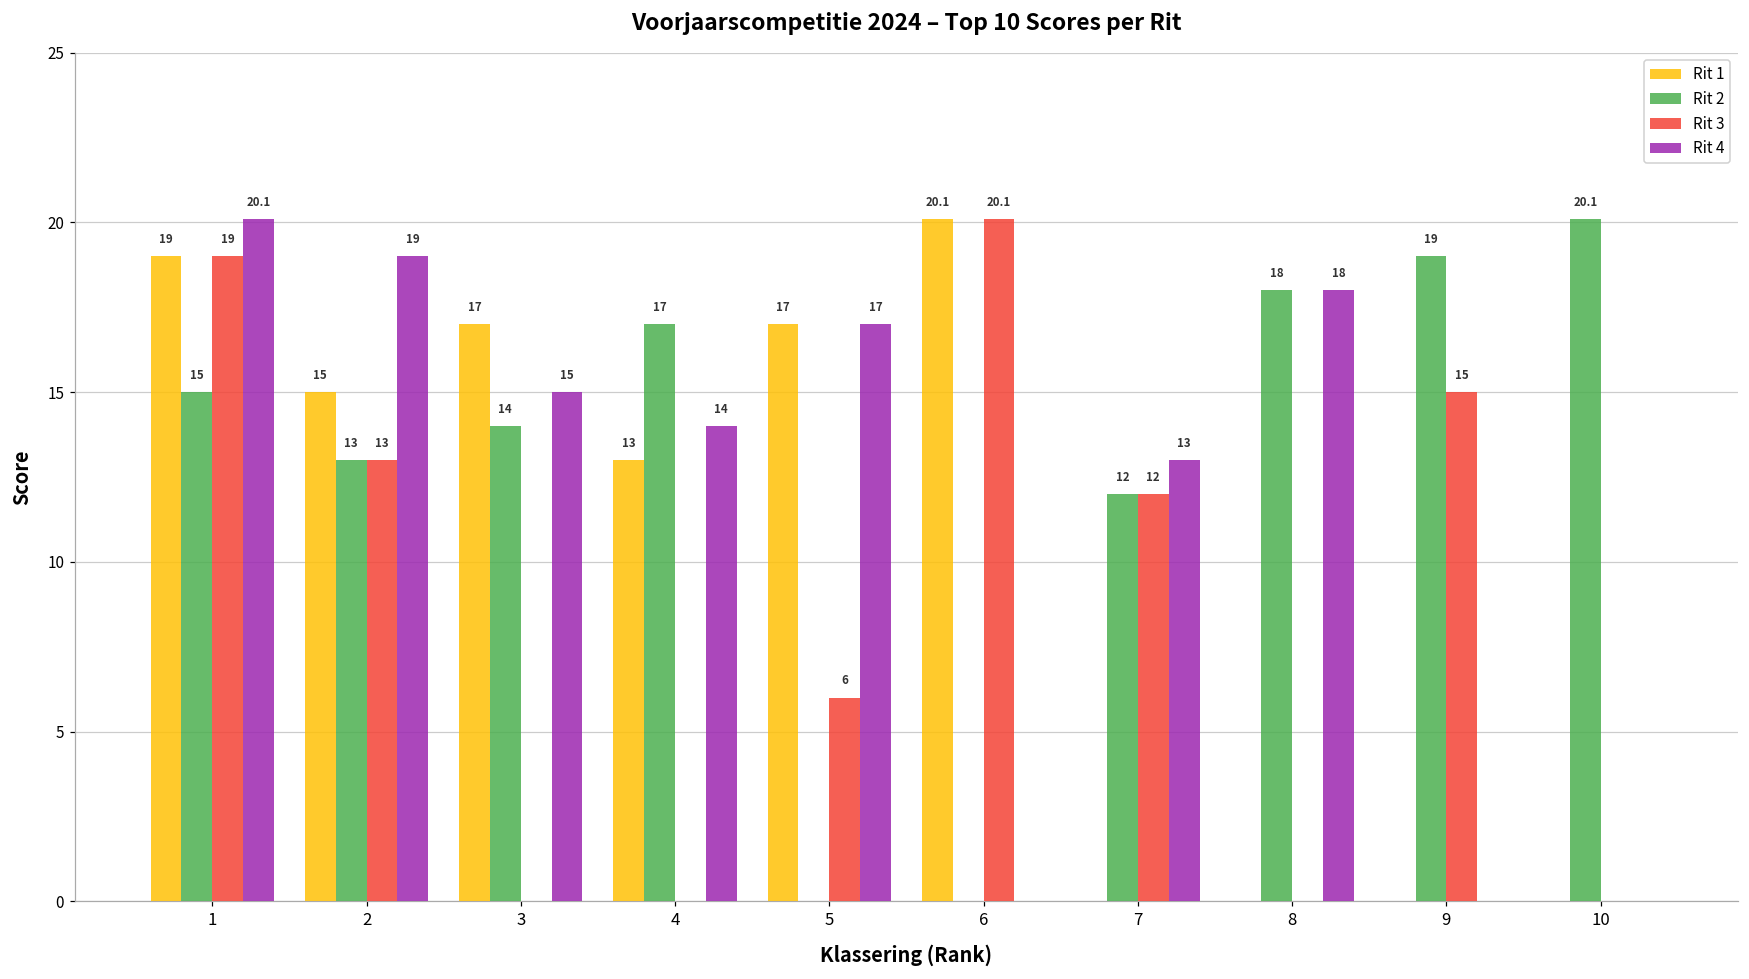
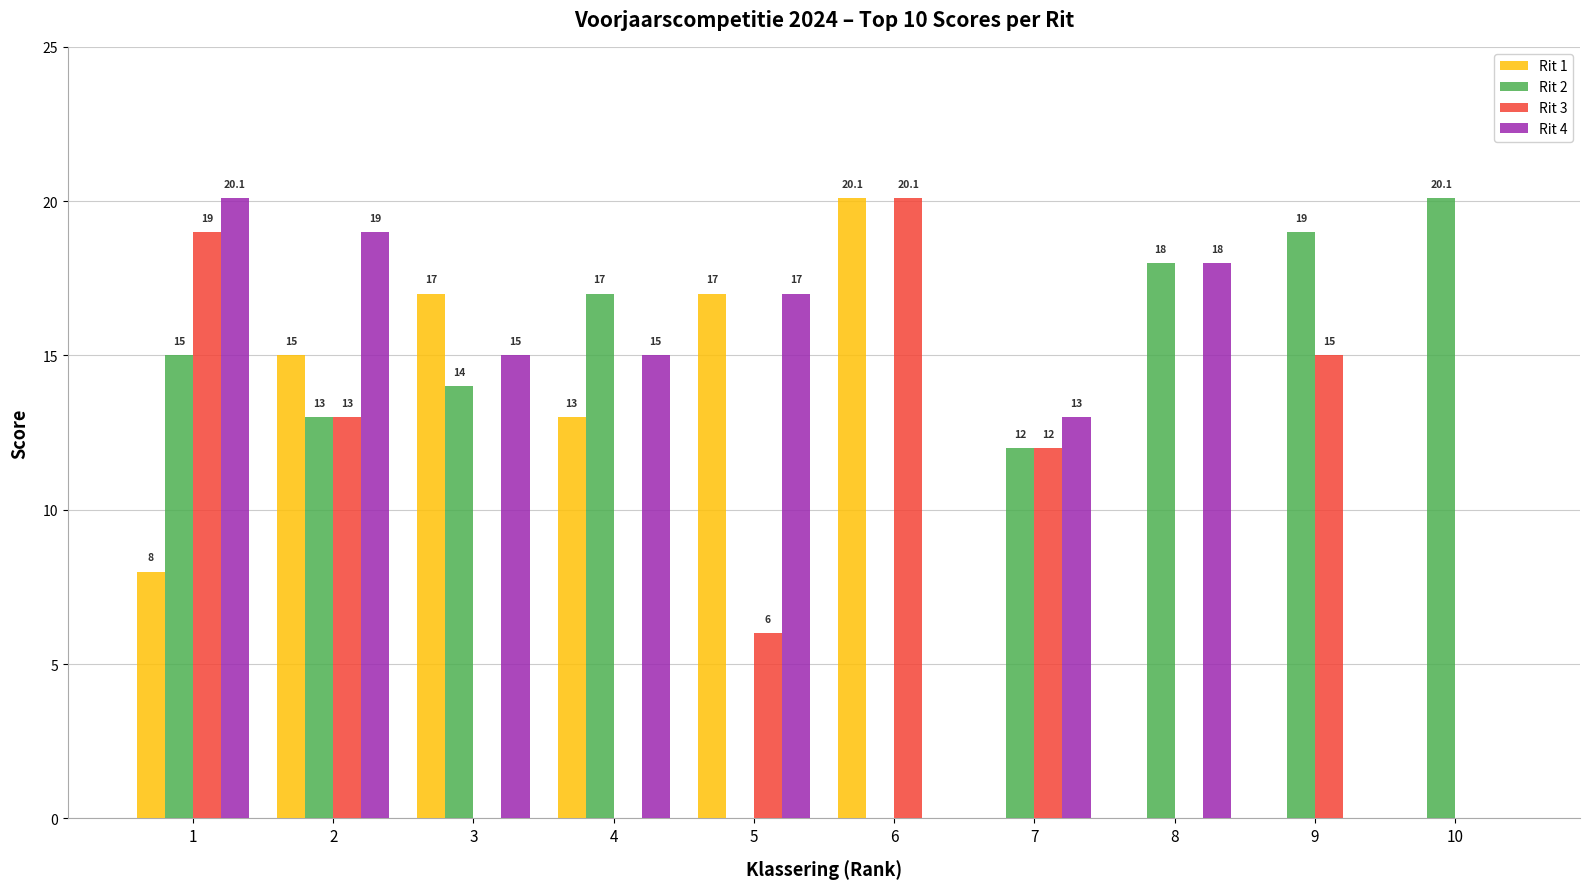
  {
    "Rit 1": {
-     "1": 19,
+     "1": 8,
      "2": 15,
      "3": 17,
      "4": 13,
      "5": 17,
      "6": 20.1
    },
    "Rit 2": {
      "1": 15,
      "2": 13,
      "3": 14,
      "4": 17,
      "7": 12,
      "8": 18,
      "9": 19,
      "10": 20.1
    },
    "Rit 3": {
      "1": 19,
      "2": 13,
      "5": 6,
      "6": 20.1,
      "7": 12,
      "9": 15
    },
    "Rit 4": {
      "1": 20.1,
      "2": 19,
      "3": 15,
-     "4": 14,
+     "4": 15,
      "5": 17,
      "7": 13,
      "8": 18
    }
  }
